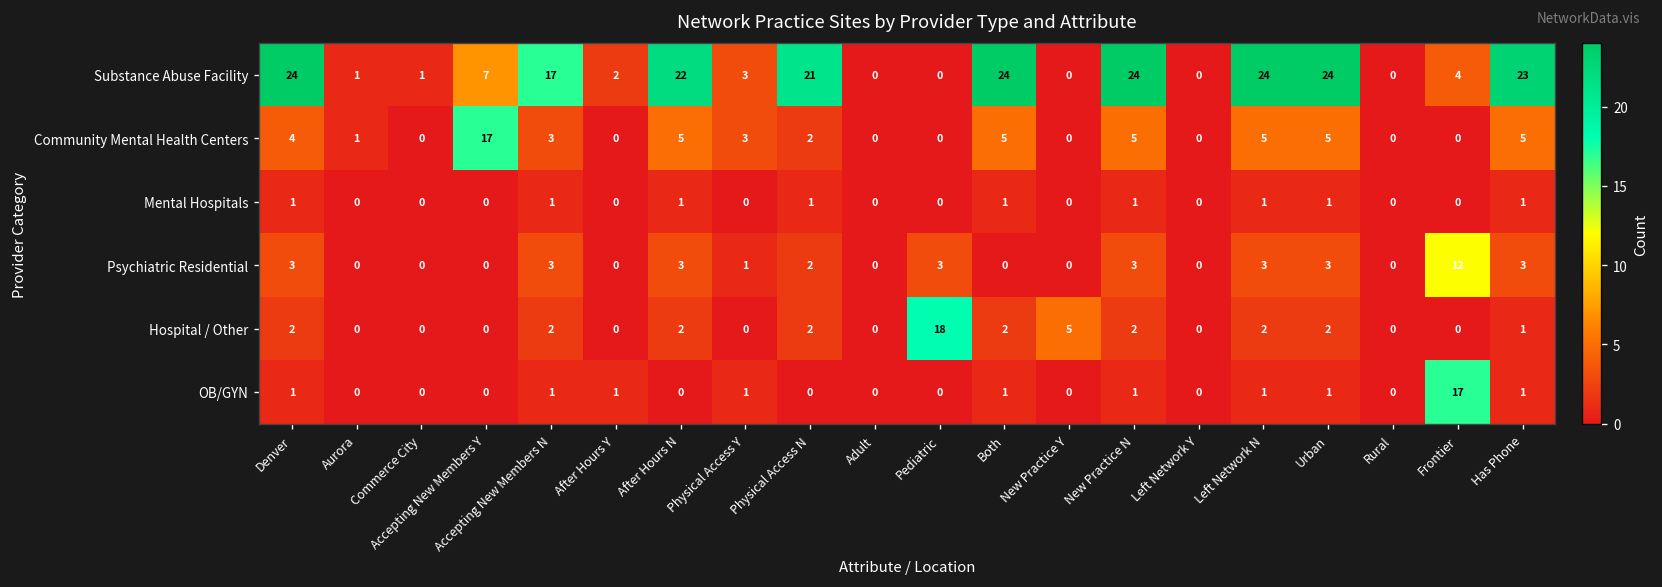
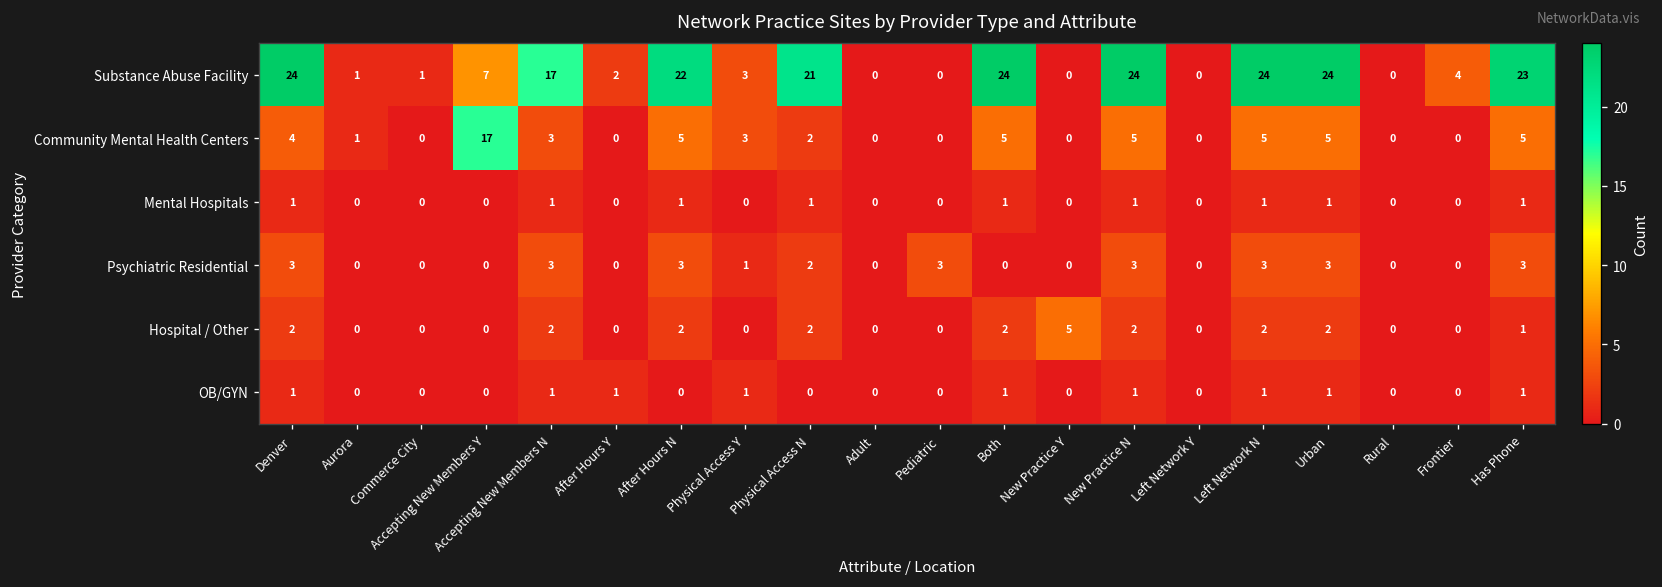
  {
    "Substance Abuse Facility": {
      "Denver": 24,
      "Aurora": 1,
      "Commerce City": 1,
      "Accepting New Members Y": 7,
      "Accepting New Members N": 17,
      "After Hours Y": 2,
      "After Hours N": 22,
      "Physical Access Y": 3,
      "Physical Access N": 21,
      "Adult": 0,
      "Pediatric": 0,
      "Both": 24,
      "New Practice Y": 0,
      "New Practice N": 24,
      "Left Network Y": 0,
      "Left Network N": 24,
      "Urban": 24,
      "Rural": 0,
      "Frontier": 4,
      "Has Phone": 23
    },
    "Community Mental Health Centers": {
      "Denver": 4,
      "Aurora": 1,
      "Commerce City": 0,
      "Accepting New Members Y": 17,
      "Accepting New Members N": 3,
      "After Hours Y": 0,
      "After Hours N": 5,
      "Physical Access Y": 3,
      "Physical Access N": 2,
      "Adult": 0,
      "Pediatric": 0,
      "Both": 5,
      "New Practice Y": 0,
      "New Practice N": 5,
      "Left Network Y": 0,
      "Left Network N": 5,
      "Urban": 5,
      "Rural": 0,
      "Frontier": 0,
      "Has Phone": 5
    },
    "Mental Hospitals": {
      "Denver": 1,
      "Aurora": 0,
      "Commerce City": 0,
      "Accepting New Members Y": 0,
      "Accepting New Members N": 1,
      "After Hours Y": 0,
      "After Hours N": 1,
      "Physical Access Y": 0,
      "Physical Access N": 1,
      "Adult": 0,
      "Pediatric": 0,
      "Both": 1,
      "New Practice Y": 0,
      "New Practice N": 1,
      "Left Network Y": 0,
      "Left Network N": 1,
      "Urban": 1,
      "Rural": 0,
      "Frontier": 0,
      "Has Phone": 1
    },
    "Psychiatric Residential": {
      "Denver": 3,
      "Aurora": 0,
      "Commerce City": 0,
      "Accepting New Members Y": 0,
      "Accepting New Members N": 3,
      "After Hours Y": 0,
      "After Hours N": 3,
      "Physical Access Y": 1,
      "Physical Access N": 2,
      "Adult": 0,
      "Pediatric": 3,
      "Both": 0,
      "New Practice Y": 0,
      "New Practice N": 3,
      "Left Network Y": 0,
      "Left Network N": 3,
      "Urban": 3,
      "Rural": 0,
-     "Frontier": 12,
+     "Frontier": 0,
      "Has Phone": 3
    },
    "Hospital / Other": {
      "Denver": 2,
      "Aurora": 0,
      "Commerce City": 0,
      "Accepting New Members Y": 0,
      "Accepting New Members N": 2,
      "After Hours Y": 0,
      "After Hours N": 2,
      "Physical Access Y": 0,
      "Physical Access N": 2,
      "Adult": 0,
-     "Pediatric": 18,
+     "Pediatric": 0,
      "Both": 2,
      "New Practice Y": 5,
      "New Practice N": 2,
      "Left Network Y": 0,
      "Left Network N": 2,
      "Urban": 2,
      "Rural": 0,
      "Frontier": 0,
      "Has Phone": 1
    },
    "OB/GYN": {
      "Denver": 1,
      "Aurora": 0,
      "Commerce City": 0,
      "Accepting New Members Y": 0,
      "Accepting New Members N": 1,
      "After Hours Y": 1,
      "After Hours N": 0,
      "Physical Access Y": 1,
      "Physical Access N": 0,
      "Adult": 0,
      "Pediatric": 0,
      "Both": 1,
      "New Practice Y": 0,
      "New Practice N": 1,
      "Left Network Y": 0,
      "Left Network N": 1,
      "Urban": 1,
      "Rural": 0,
-     "Frontier": 17,
+     "Frontier": 0,
      "Has Phone": 1
    }
  }
